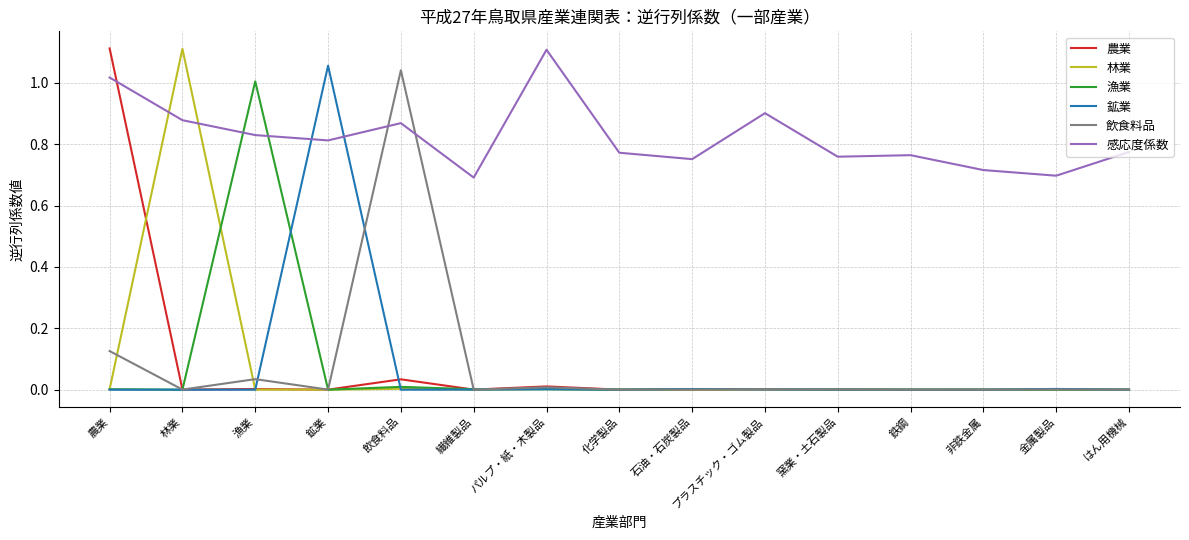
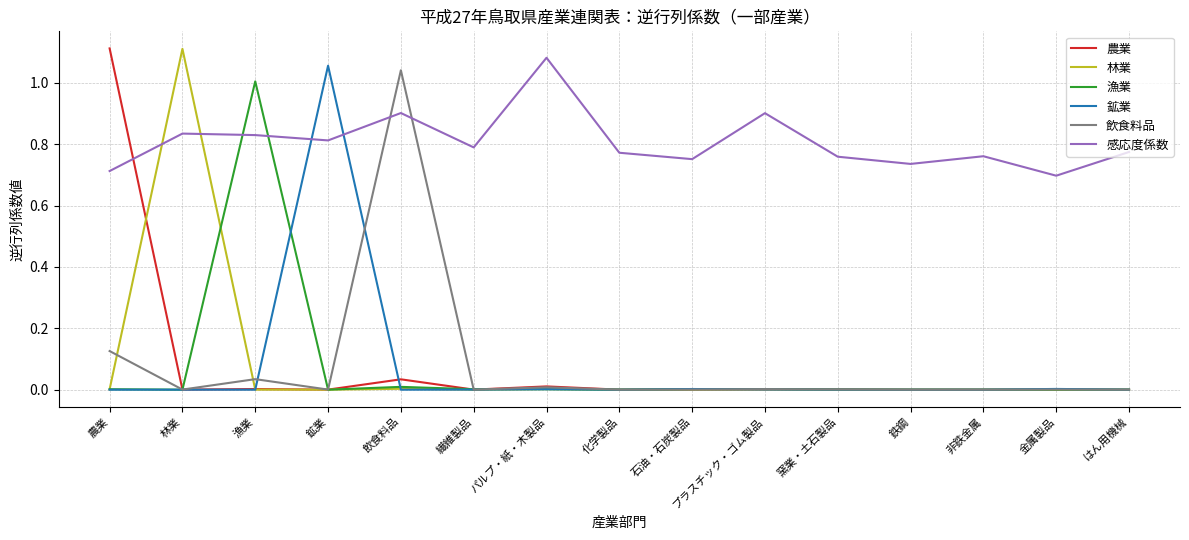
  {
    "農業": {
      "農業": 1.11,
      "飲食料品": 0.03
    },
    "林業": {
      "林業": 1.11
    },
    "漁業": {
      "漁業": 1.00
    },
    "鉱業": {
      "鉱業": 1.06
    },
    "飲食料品": {
      "農業": 0.13,
      "漁業": 0.03,
      "飲食料品": 1.04
    },
    "感応度係数": {
-     "農業": 1.02,
-     "林業": 0.88,
+     "農業": 0.71,
+     "林業": 0.83,
      "漁業": 0.83,
      "鉱業": 0.81,
-     "飲食料品": 0.87,
-     "繊維製品": 0.69,
-     "パルプ・紙・木製品": 1.11,
+     "飲食料品": 0.90,
+     "繊維製品": 0.79,
+     "パルプ・紙・木製品": 1.08,
      "化学製品": 0.77,
      "石油・石炭製品": 0.75,
      "プラスチック・ゴム製品": 0.90,
      "窯業・土石製品": 0.76,
-     "鉄鋼": 0.76,
-     "非鉄金属": 0.72,
+     "鉄鋼": 0.74,
+     "非鉄金属": 0.76,
      "金属製品": 0.70
    }
  }
